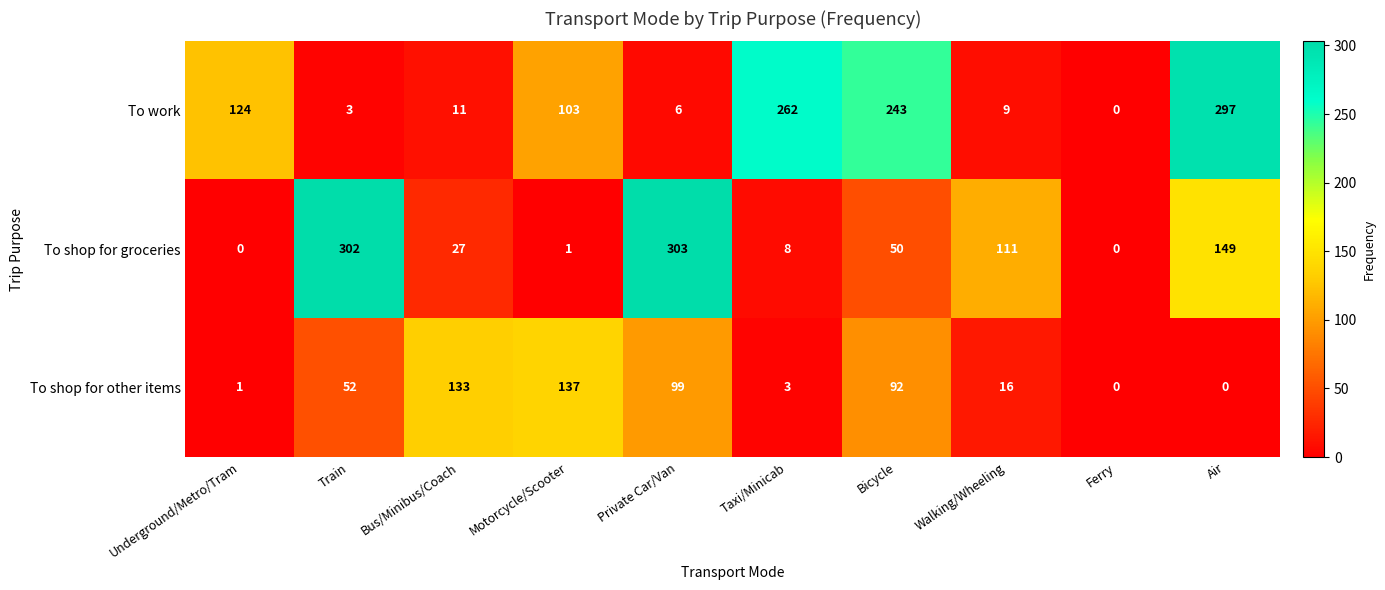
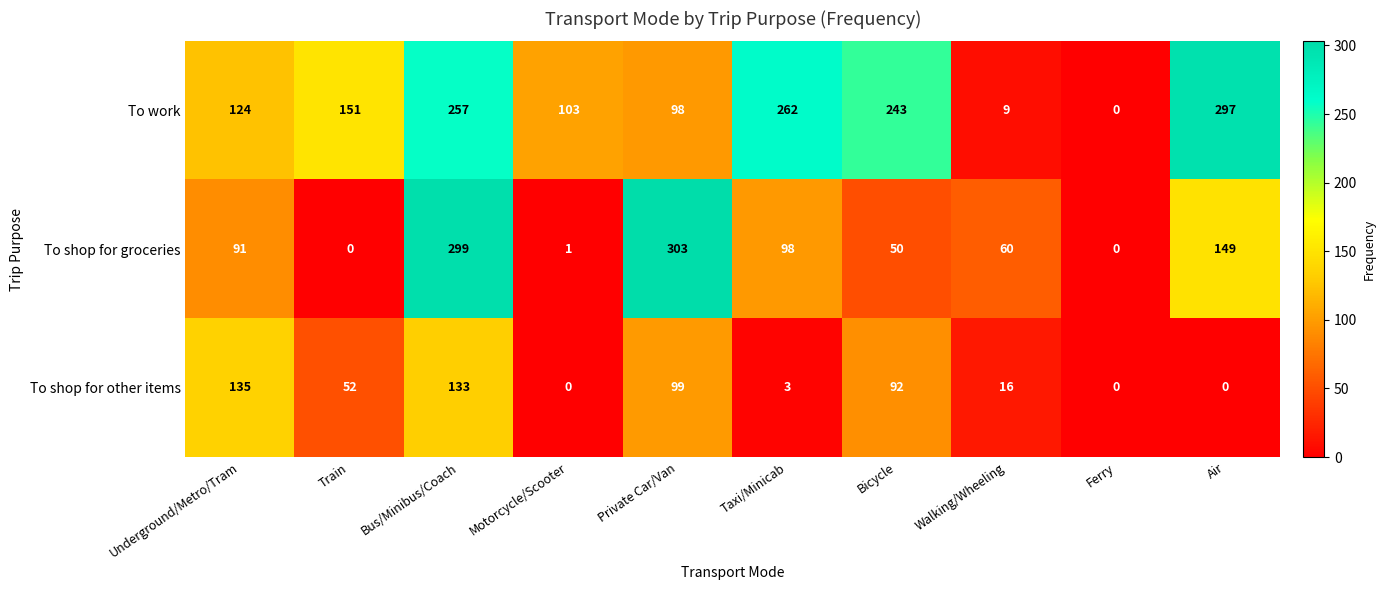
  {
    "To work": {
      "Underground/Metro/Tram": 124,
-     "Train": 3,
-     "Bus/Minibus/Coach": 11,
+     "Train": 151,
+     "Bus/Minibus/Coach": 257,
      "Motorcycle/Scooter": 103,
-     "Private Car/Van": 6,
+     "Private Car/Van": 98,
      "Taxi/Minicab": 262,
      "Bicycle": 243,
      "Walking/Wheeling": 9,
      "Ferry": 0,
      "Air": 297
    },
    "To shop for groceries": {
-     "Underground/Metro/Tram": 0,
-     "Train": 302,
-     "Bus/Minibus/Coach": 27,
+     "Underground/Metro/Tram": 91,
+     "Train": 0,
+     "Bus/Minibus/Coach": 299,
      "Motorcycle/Scooter": 1,
      "Private Car/Van": 303,
-     "Taxi/Minicab": 8,
+     "Taxi/Minicab": 98,
      "Bicycle": 50,
-     "Walking/Wheeling": 111,
+     "Walking/Wheeling": 60,
      "Ferry": 0,
      "Air": 149
    },
    "To shop for other items": {
-     "Underground/Metro/Tram": 1,
+     "Underground/Metro/Tram": 135,
      "Train": 52,
      "Bus/Minibus/Coach": 133,
-     "Motorcycle/Scooter": 137,
+     "Motorcycle/Scooter": 0,
      "Private Car/Van": 99,
      "Taxi/Minicab": 3,
      "Bicycle": 92,
      "Walking/Wheeling": 16,
      "Ferry": 0,
      "Air": 0
    }
  }
